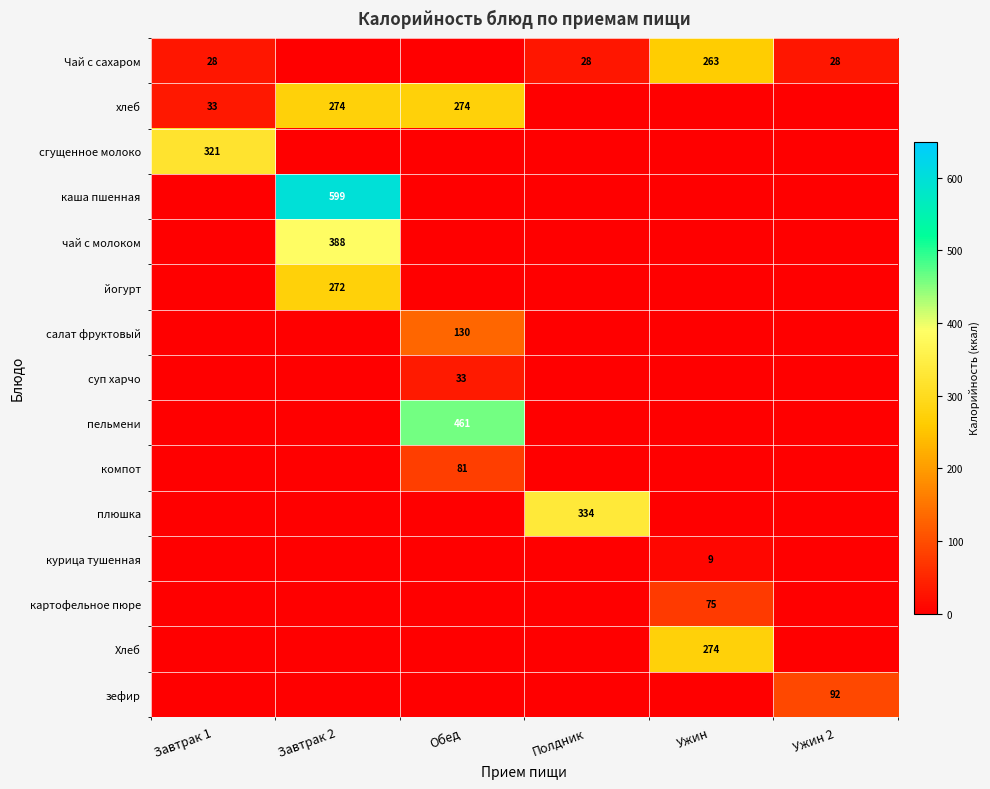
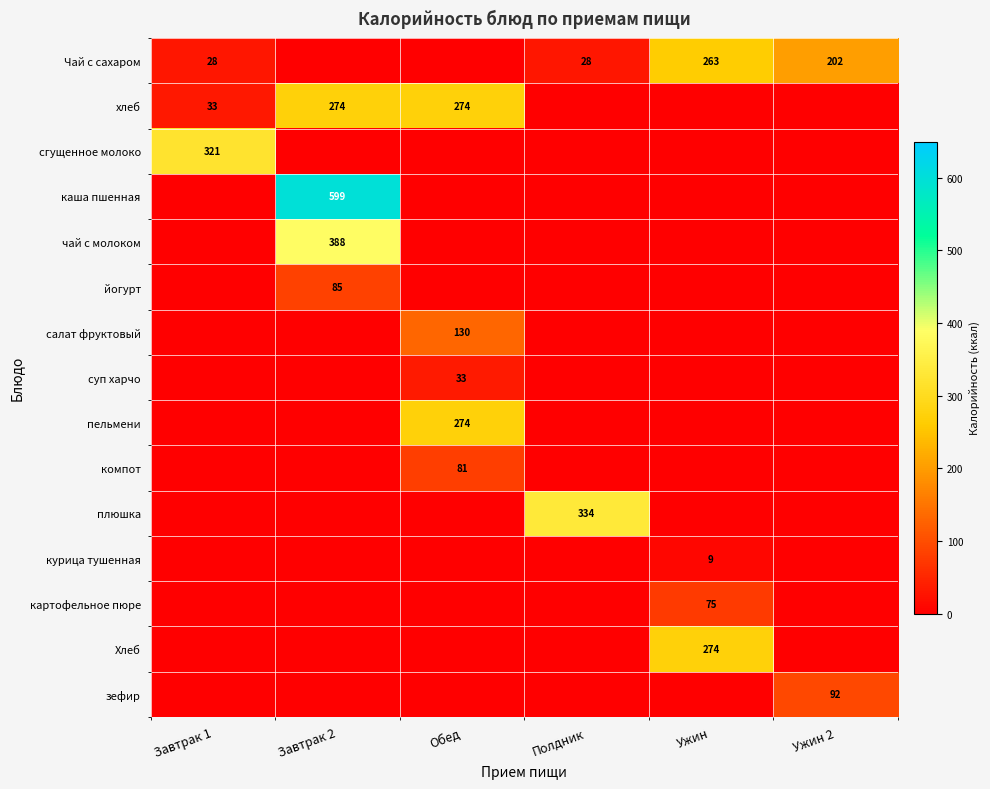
  {
    "Чай с сахаром": {
      "Завтрак 1": 28,
      "Полдник": 28,
      "Ужин": 263,
-     "Ужин 2": 28
+     "Ужин 2": 202
    },
    "хлеб": {
      "Завтрак 1": 33,
      "Завтрак 2": 274,
      "Обед": 274
    },
    "сгущенное молоко": {
      "Завтрак 1": 321
    },
    "каша пшенная": {
      "Завтрак 2": 599
    },
    "чай с молоком": {
      "Завтрак 2": 388
    },
    "йогурт": {
-     "Завтрак 2": 272
+     "Завтрак 2": 85
    },
    "салат фруктовый": {
      "Обед": 130
    },
    "суп харчо": {
      "Обед": 33
    },
    "пельмени": {
-     "Обед": 461
+     "Обед": 274
    },
    "компот": {
      "Обед": 81
    },
    "плюшка": {
      "Полдник": 334
    },
    "курица тушенная": {
      "Ужин": 9
    },
    "картофельное пюре": {
      "Ужин": 75
    },
    "Хлеб": {
      "Ужин": 274
    },
    "зефир": {
      "Ужин 2": 92
    }
  }
